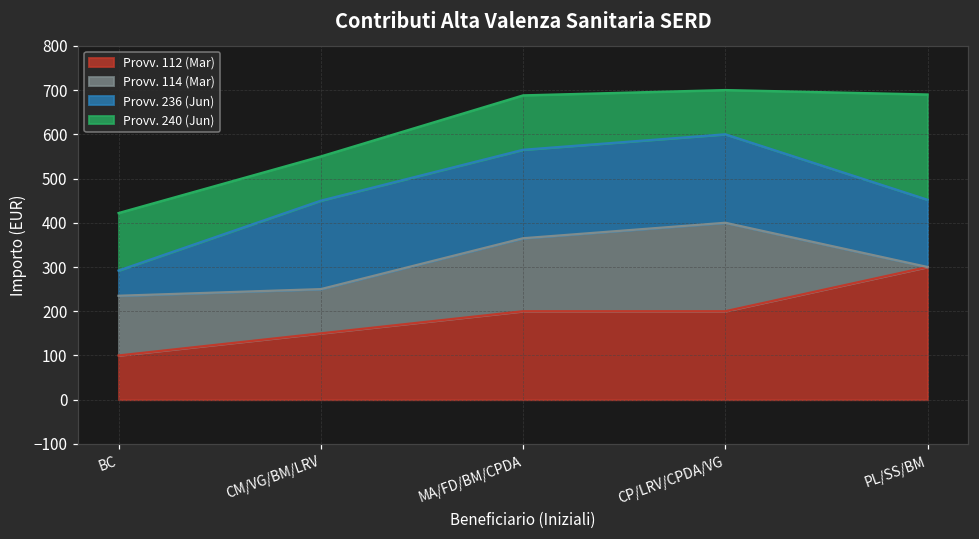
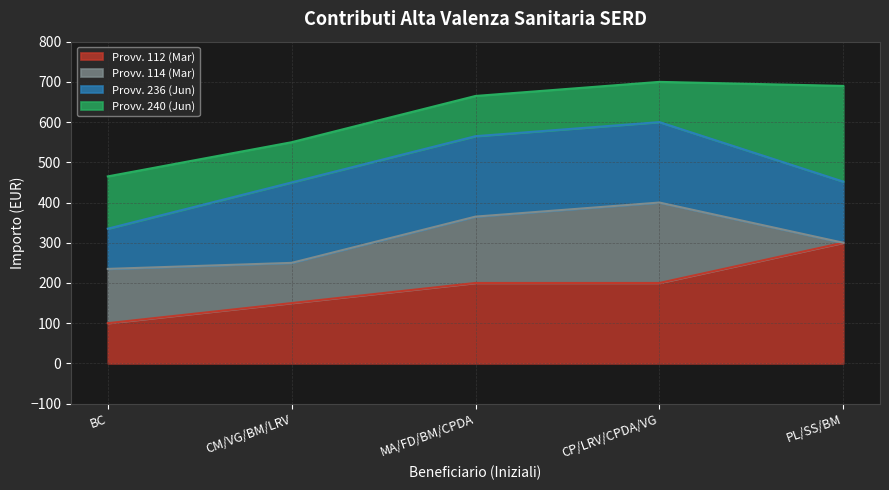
  {
    "Provv. 112 (Mar)": {
      "BC": 100,
      "CM/VG/BM/LRV": 150,
      "MA/FD/BM/CPDA": 200,
      "CP/LRV/CPDA/VG": 200
    },
    "Provv. 114 (Mar)": {
      "BC": 140,
      "CM/VG/BM/LRV": 100,
      "MA/FD/BM/CPDA": 170,
      "CP/LRV/CPDA/VG": 200
    },
    "Provv. 236 (Jun)": {
-     "BC": 60,
+     "BC": 100,
      "CM/VG/BM/LRV": 200,
      "MA/FD/BM/CPDA": 200,
      "CP/LRV/CPDA/VG": 200,
      "PL/SS/BM": 150
    },
    "Provv. 240 (Jun)": {
      "BC": 130,
      "CM/VG/BM/LRV": 100,
-     "MA/FD/BM/CPDA": 120,
+     "MA/FD/BM/CPDA": 100,
      "CP/LRV/CPDA/VG": 100,
      "PL/SS/BM": 240
    }
  }
